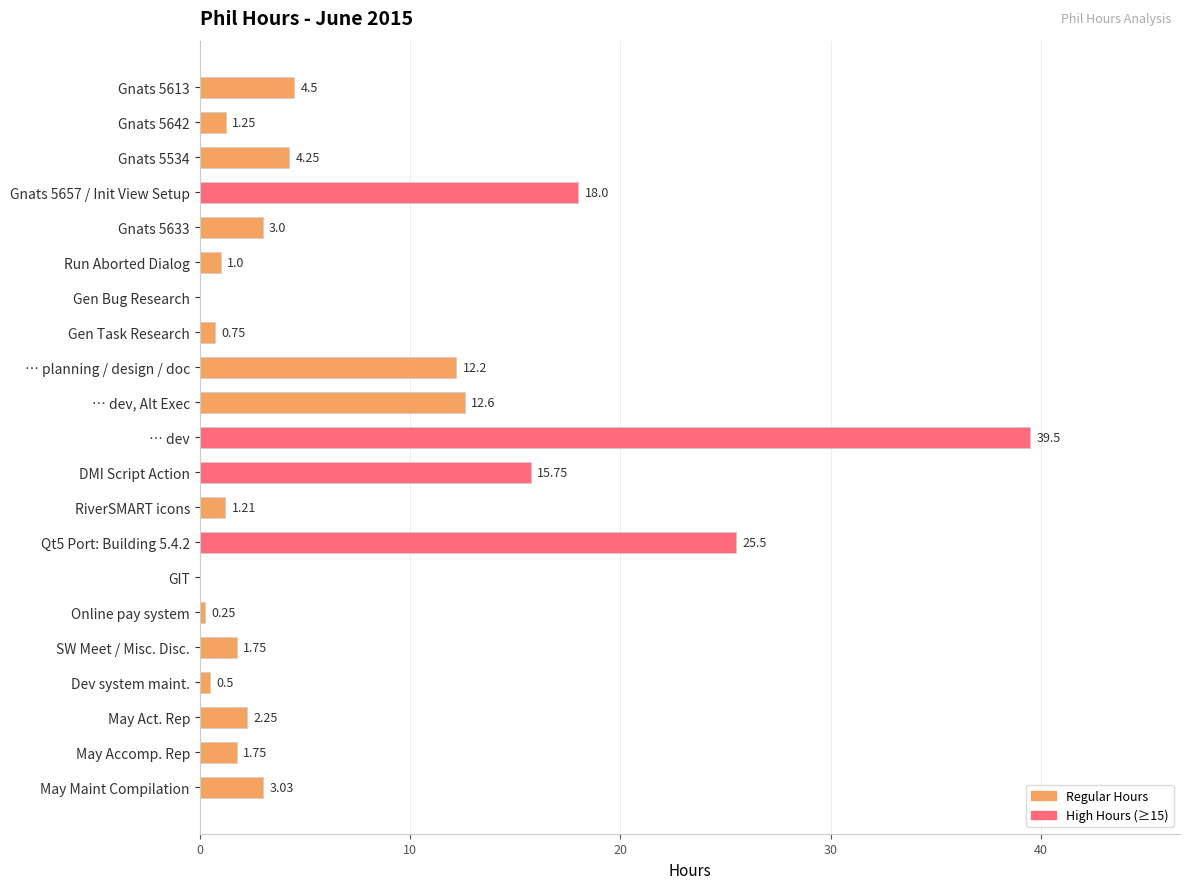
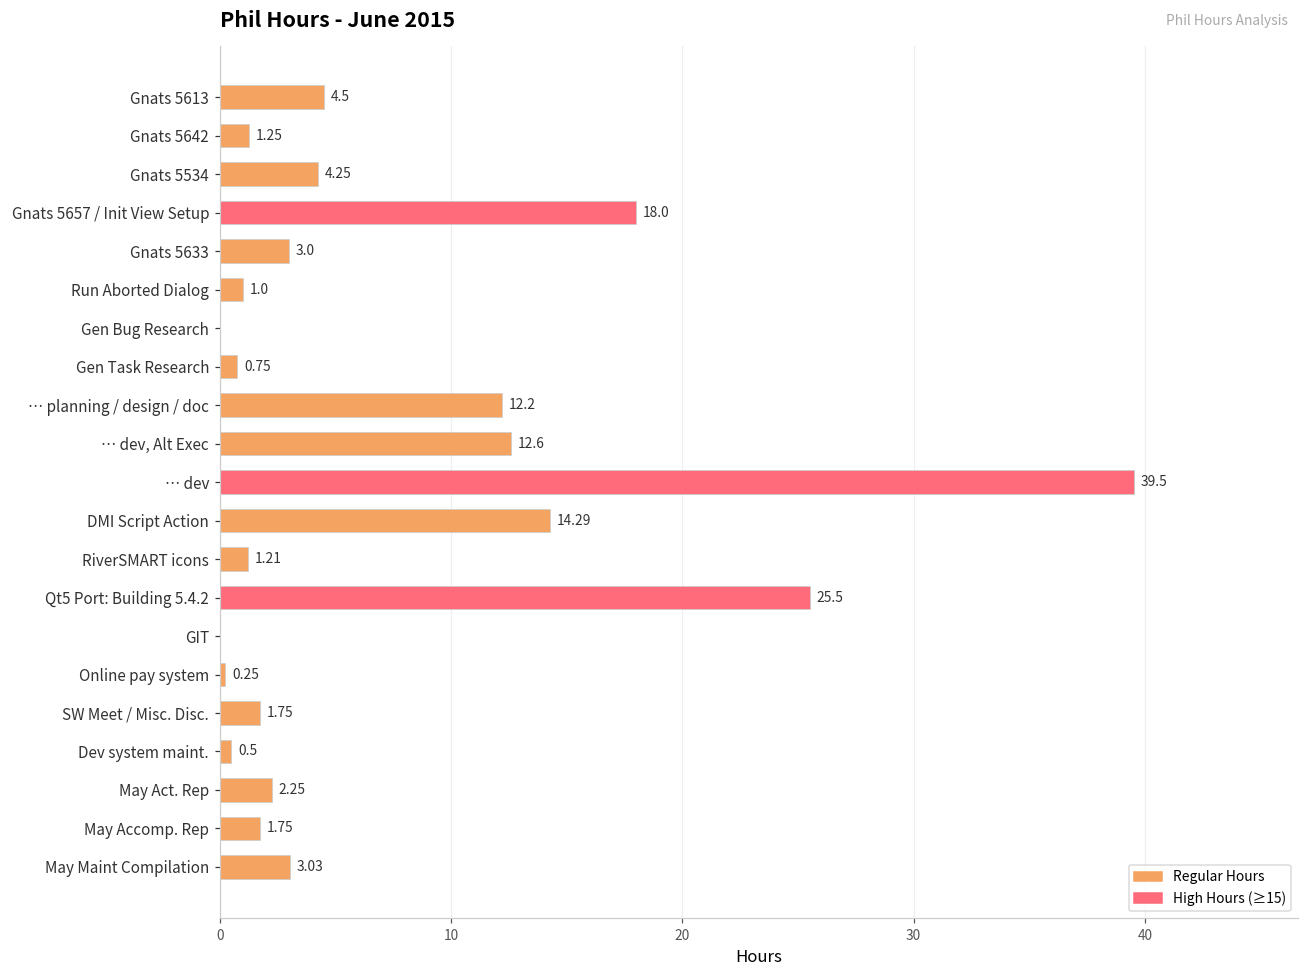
  {
    "Gnats 5613": 4.5,
    "Gnats 5642": 1.25,
    "Gnats 5534": 4.25,
    "Gnats 5657 / Init View Setup": 18.0,
    "Gnats 5633": 3.0,
    "Run Aborted Dialog": 1.0,
    "Gen Task Research": 0.75,
    "… planning / design / doc": 12.2,
    "… dev, Alt Exec": 12.6,
    "… dev": 39.5,
-   "DMI Script Action": 15.75,
+   "DMI Script Action": 14.29,
    "RiverSMART icons": 1.21,
    "Qt5 Port: Building 5.4.2": 25.5,
    "Online pay system": 0.25,
    "SW Meet / Misc. Disc.": 1.75,
    "Dev system maint.": 0.5,
    "May Act. Rep": 2.25,
    "May Accomp. Rep": 1.75,
    "May Maint Compilation": 3.03
  }
